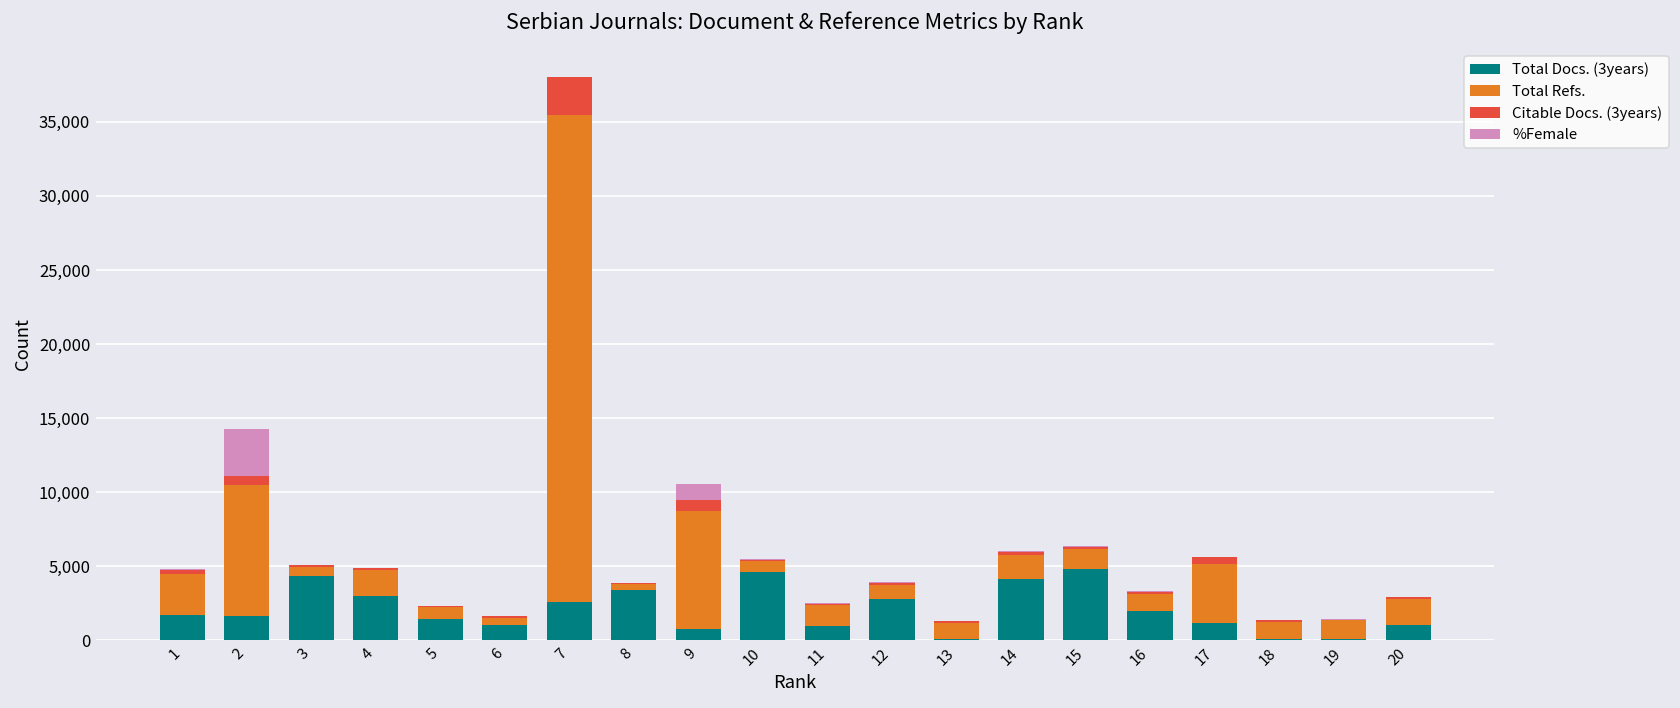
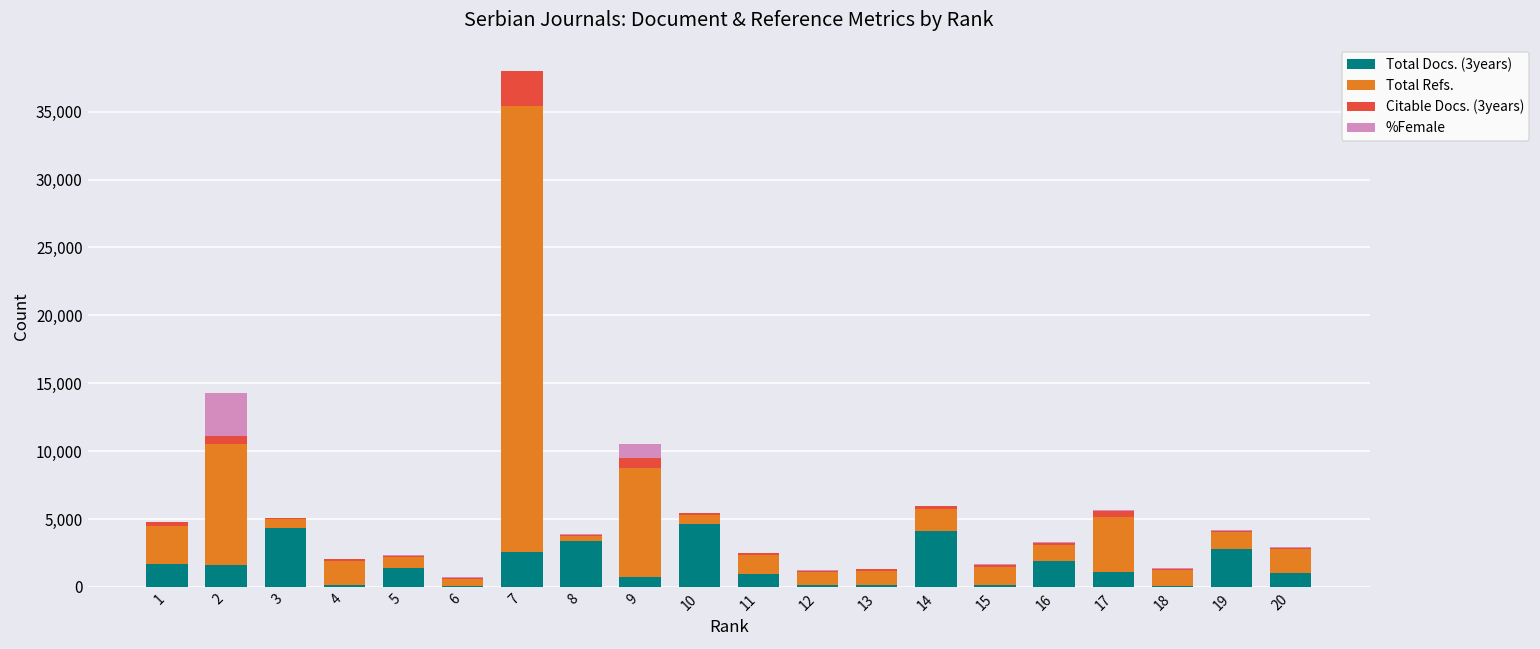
  {
    "Total Docs. (3years)": {
      "1": "1,700",
      "2": "1,600",
      "3": "4,300",
-     "4": "3,000",
+     "4": "200",
      "5": "1,400",
-     "6": "1,000",
+     "6": "100",
      "7": "2,600",
      "8": "3,400",
      "9": "800",
      "10": "4,600",
      "11": "1,000",
-     "12": "2,800",
+     "12": "100",
      "14": "4,100",
-     "15": "4,800",
+     "15": "100",
      "16": "1,900",
      "17": "1,100",
-     "19": "100",
+     "19": "2,800",
      "20": "1,000"
    },
    "%Female": {
      "2": "3,200",
      "9": "1,000"
    }
  }
